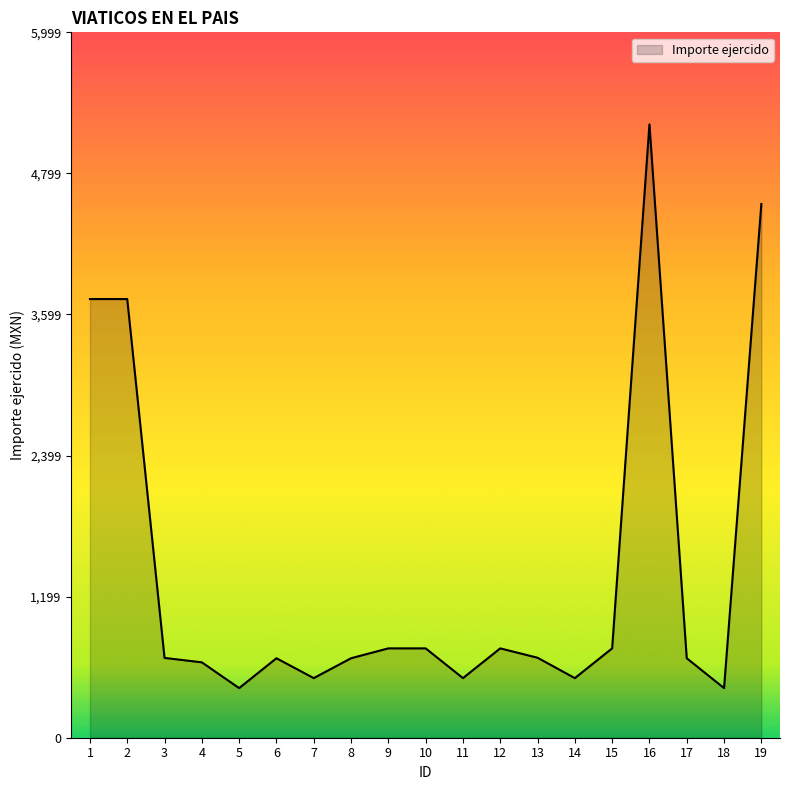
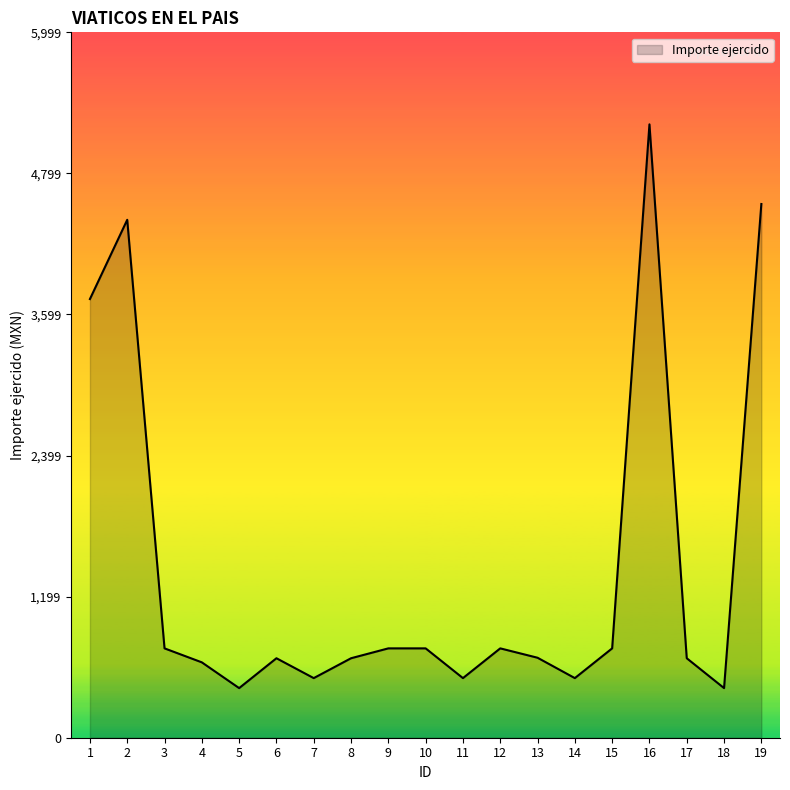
  {
    "1": "3,730",
-   "2": "3,730",
-   "3": "680",
+   "2": "4,410",
+   "3": "760",
    "4": "640",
    "5": "420",
    "6": "680",
    "7": "510",
    "8": "680",
    "9": "760",
    "10": "760",
    "11": "510",
    "12": "760",
    "13": "680",
    "14": "510",
    "15": "760",
    "16": "5,220",
    "17": "680",
    "18": "420",
    "19": "4,540"
  }
